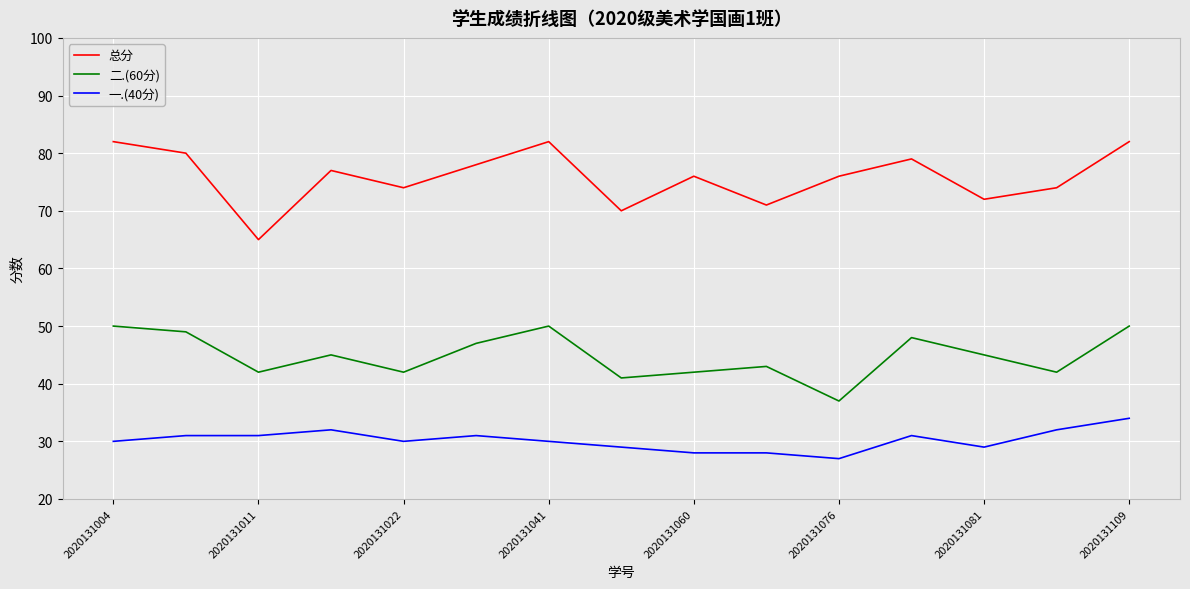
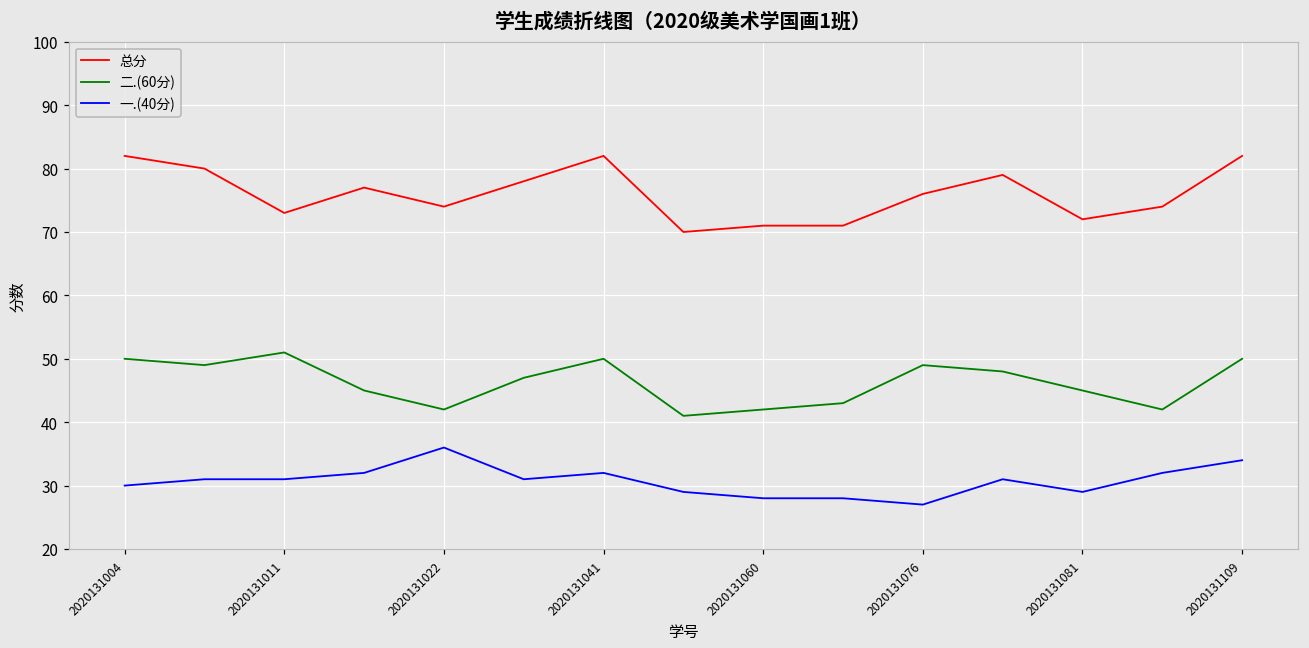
  {
    "总分": {
      "2020131004": 82,
-     "2020131011": 65,
+     "2020131011": 73,
      "2020131022": 74,
      "2020131041": 82,
-     "2020131060": 76,
+     "2020131060": 71,
      "2020131076": 76,
      "2020131081": 72,
      "2020131109": 82
    },
    "二.(60分)": {
      "2020131004": 50,
-     "2020131011": 42,
+     "2020131011": 51,
      "2020131022": 42,
      "2020131041": 50,
      "2020131060": 42,
-     "2020131076": 37,
+     "2020131076": 49,
      "2020131081": 45,
      "2020131109": 50
    },
    "一.(40分)": {
      "2020131004": 30,
      "2020131011": 31,
-     "2020131022": 30,
-     "2020131041": 30,
+     "2020131022": 36,
+     "2020131041": 32,
      "2020131060": 28,
      "2020131076": 27,
      "2020131081": 29,
      "2020131109": 34
    }
  }
